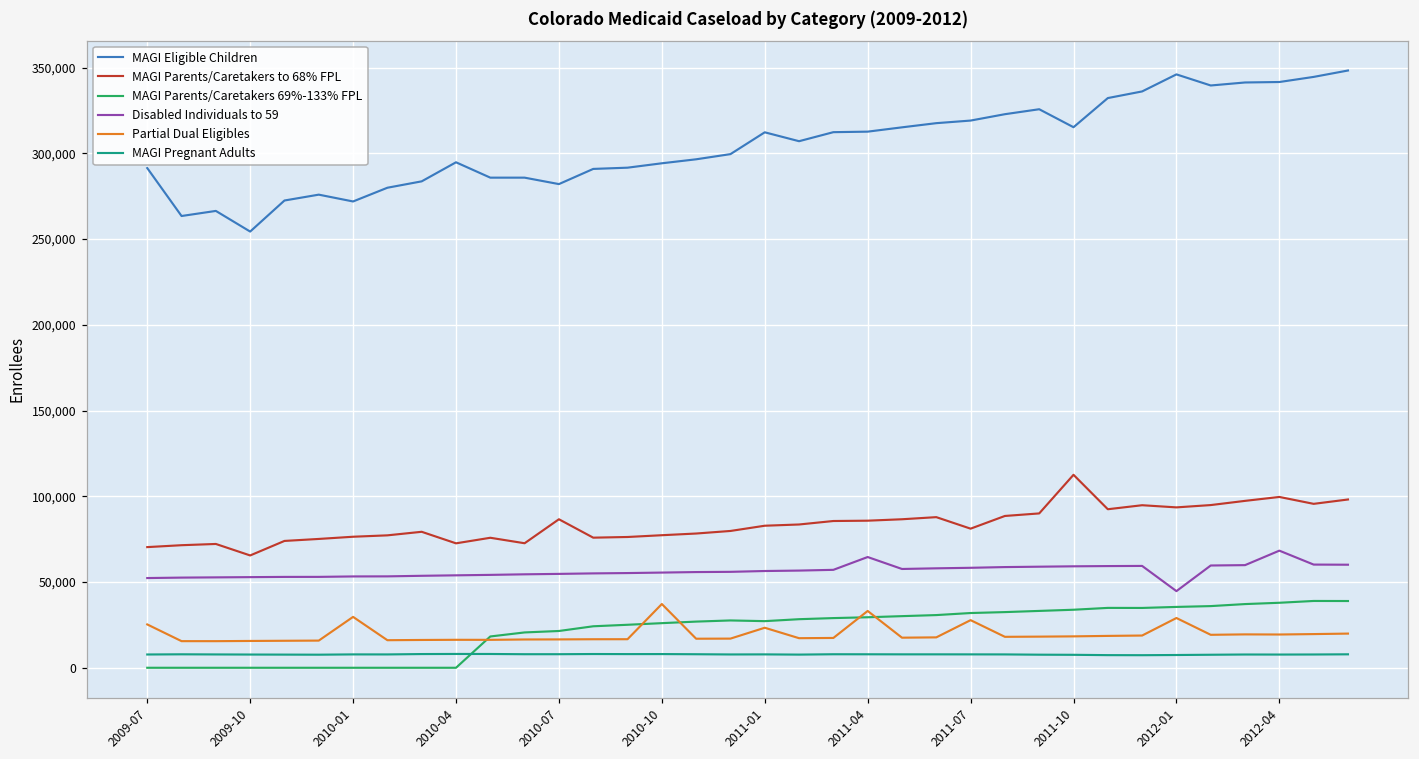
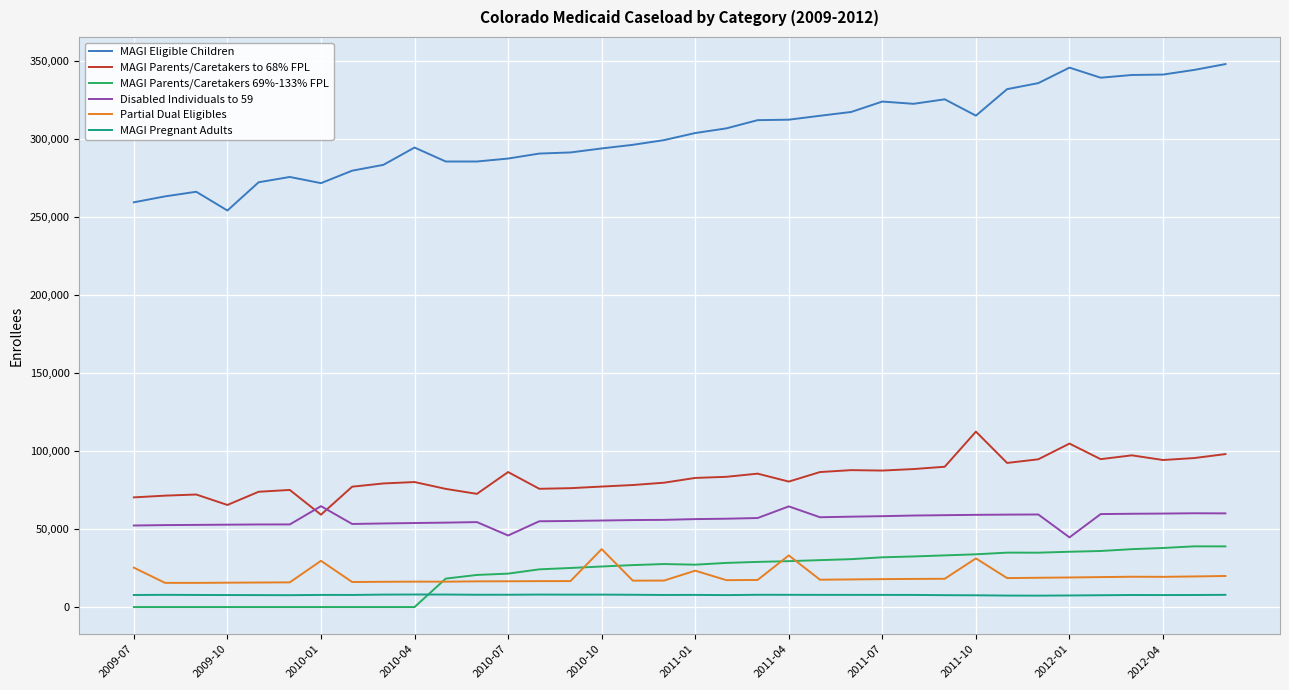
  {
    "MAGI Eligible Children": {
-     "2009-07": "291,000",
+     "2009-07": "260,000",
      "2009-10": "254,000",
      "2010-01": "272,000",
      "2010-04": "295,000",
-     "2010-07": "282,000",
+     "2010-07": "288,000",
      "2010-10": "294,000",
-     "2011-01": "312,000",
+     "2011-01": "304,000",
      "2011-04": "313,000",
-     "2011-07": "319,000",
+     "2011-07": "324,000",
      "2011-10": "315,000",
      "2012-01": "346,000",
      "2012-04": "342,000"
    },
    "MAGI Parents/Caretakers to 68% FPL": {
      "2009-07": "70,000",
      "2009-10": "65,000",
-     "2010-01": "76,000",
-     "2010-04": "73,000",
+     "2010-01": "59,000",
+     "2010-04": "80,000",
      "2010-07": "87,000",
      "2010-10": "77,000",
      "2011-01": "83,000",
-     "2011-04": "86,000",
-     "2011-07": "81,000",
+     "2011-04": "80,000",
+     "2011-07": "88,000",
      "2011-10": "113,000",
-     "2012-01": "94,000",
-     "2012-04": "100,000"
+     "2012-01": "105,000",
+     "2012-04": "94,000"
    },
    "Disabled Individuals to 59": {
      "2009-07": "52,000",
      "2009-10": "53,000",
-     "2010-01": "53,000",
+     "2010-01": "65,000",
      "2010-04": "54,000",
-     "2010-07": "55,000",
+     "2010-07": "46,000",
      "2010-10": "56,000",
      "2011-01": "56,000",
      "2011-04": "65,000",
      "2011-07": "58,000",
      "2011-10": "59,000",
      "2012-01": "45,000",
-     "2012-04": "68,000"
+     "2012-04": "60,000"
    },
    "Partial Dual Eligibles": {
      "2009-07": "25,000",
      "2009-10": "16,000",
      "2010-01": "30,000",
      "2010-04": "16,000",
      "2010-07": "17,000",
      "2010-10": "37,000",
      "2011-01": "23,000",
      "2011-04": "33,000",
-     "2011-07": "28,000",
-     "2011-10": "18,000",
-     "2012-01": "29,000",
+     "2011-07": "18,000",
+     "2011-10": "31,000",
+     "2012-01": "19,000",
      "2012-04": "19,000"
    }
  }
